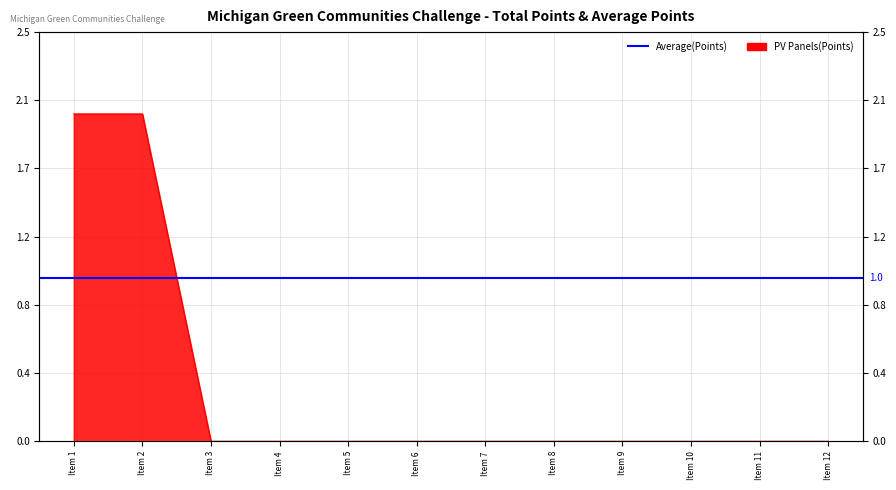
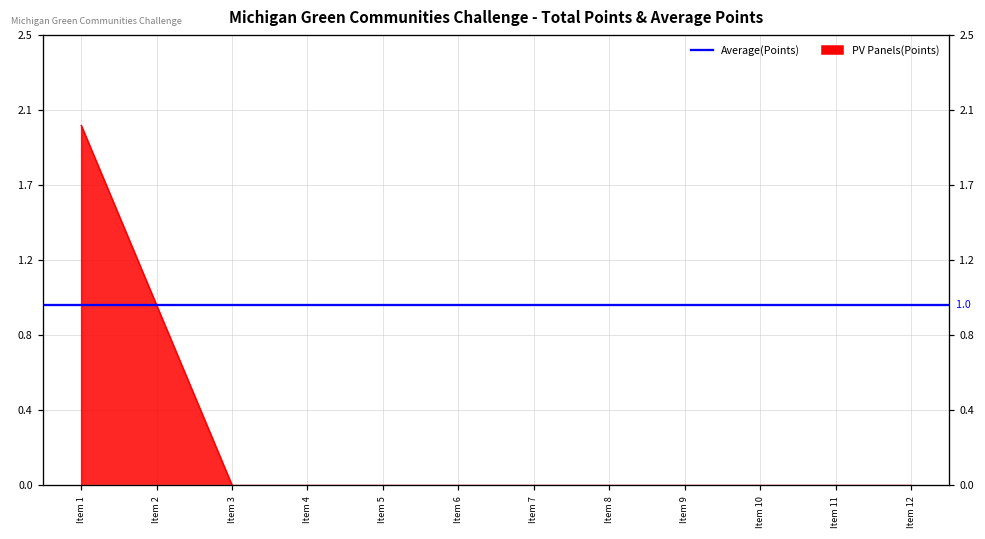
  {
    "Item 1": 2,
-   "Item 2": 2,
+   "Item 2": 1,
    "Item 3": 0,
    "Item 4": 0,
    "Item 5": 0,
    "Item 6": 0,
    "Item 7": 0,
    "Item 8": 0,
    "Item 9": 0,
    "Item 10": 0,
    "Item 11": 0,
    "Item 12": 0
  }
